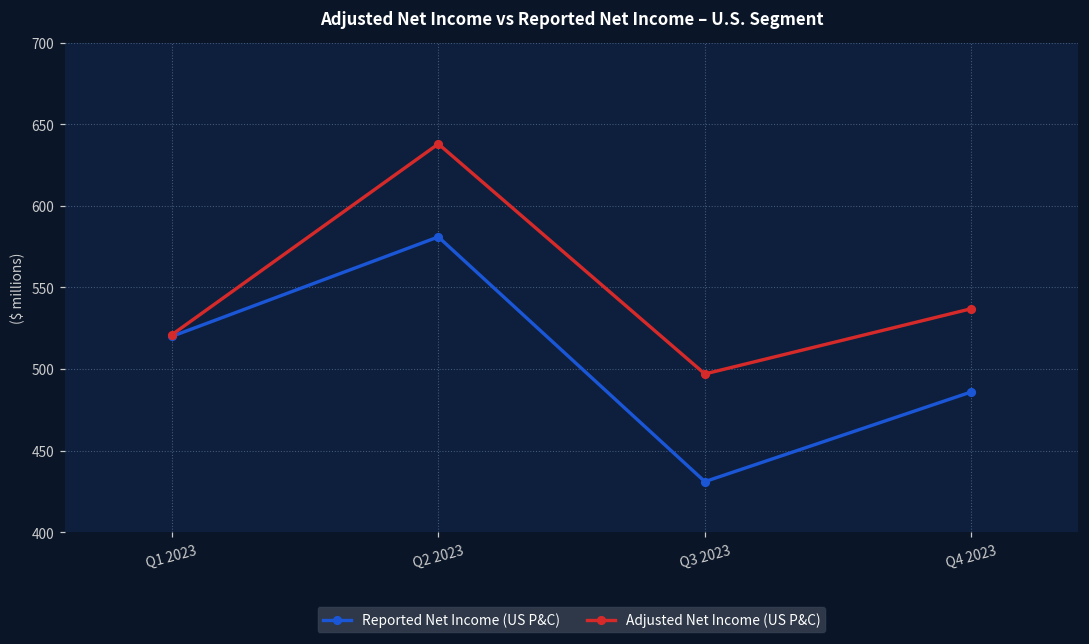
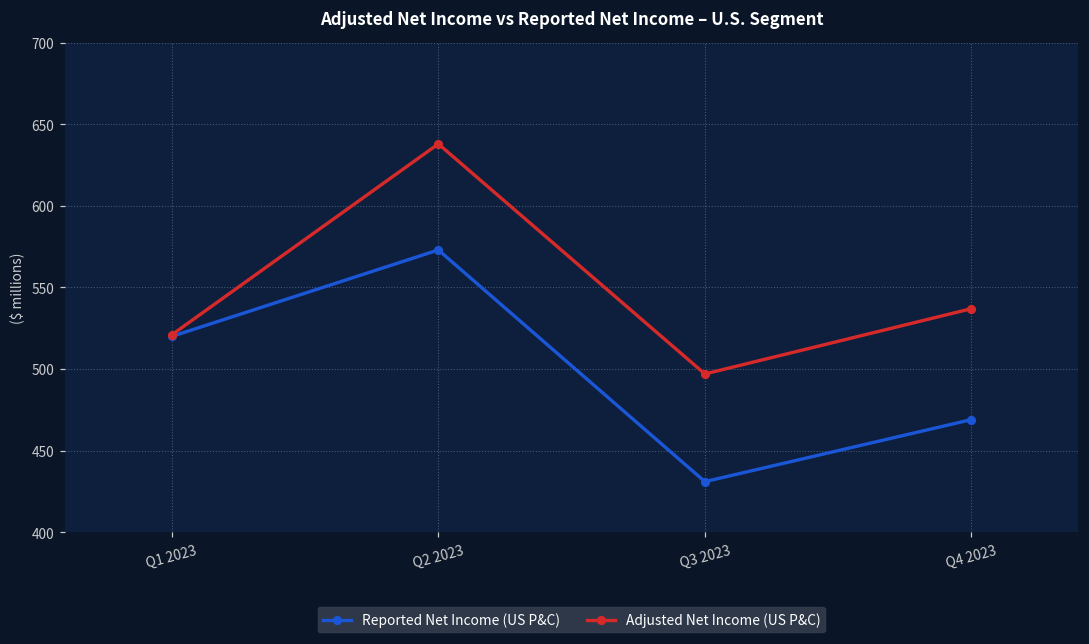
  {
    "Reported Net Income (US P&C)": {
-     "Q2 2023": 581,
+     "Q2 2023": 573,
      "Q3 2023": 431,
-     "Q4 2023": 486
+     "Q4 2023": 469
    },
    "Adjusted Net Income (US P&C)": {
      "Q2 2023": 638,
      "Q3 2023": 497,
      "Q4 2023": 537
    }
  }
